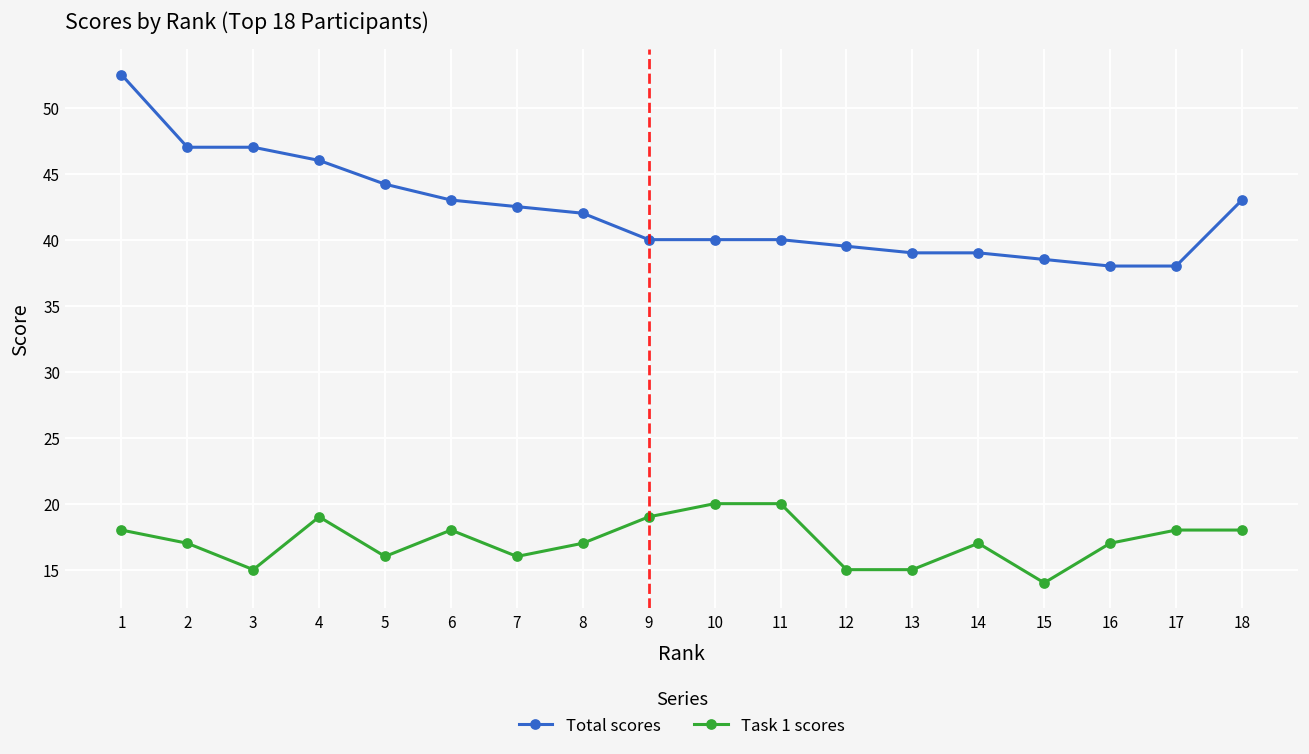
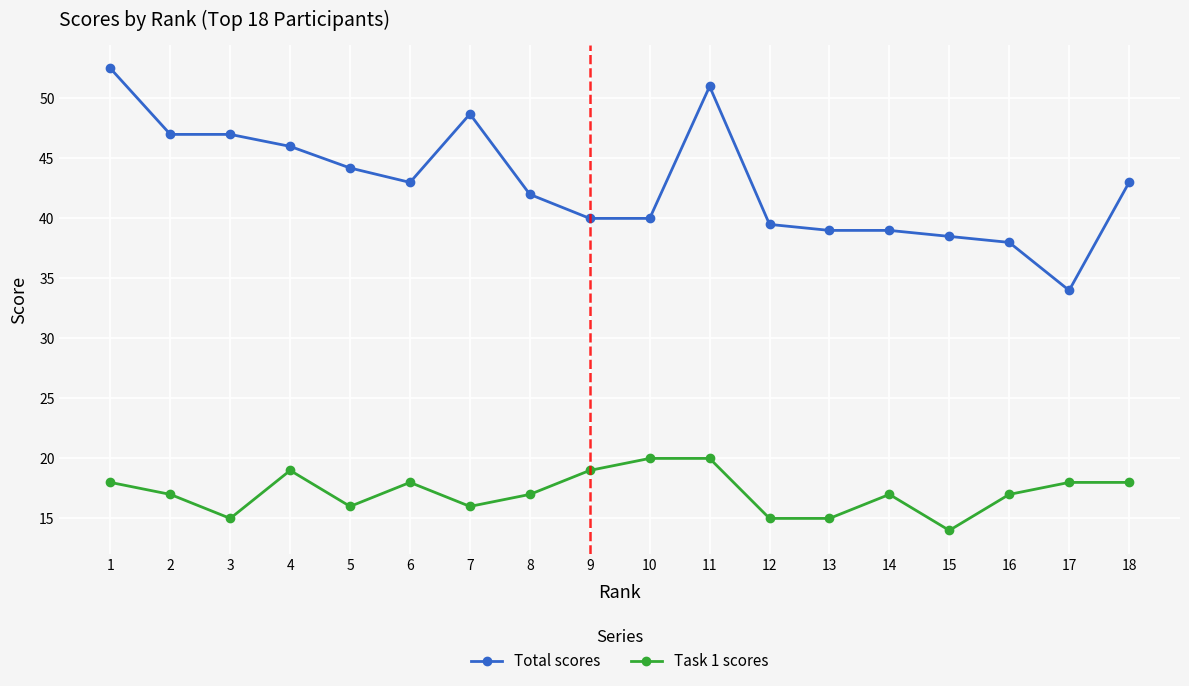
  {
    "Total scores": {
      "1": 52.5,
      "2": 47.0,
      "3": 47.0,
      "4": 46.0,
      "5": 44.2,
      "6": 43.0,
-     "7": 42.5,
+     "7": 48.7,
      "8": 42.0,
      "9": 40.0,
      "10": 40.0,
-     "11": 40,
+     "11": 51,
      "12": 39.5,
      "13": 39.0,
      "14": 39.0,
      "15": 38.5,
      "16": 38.0,
-     "17": 38,
+     "17": 34,
      "18": 43.0
    },
    "Task 1 scores": {
      "1": 18.0,
      "2": 17.0,
      "3": 15.0,
      "4": 19.0,
      "5": 16.0,
      "6": 18.0,
      "7": 16.0,
      "8": 17.0,
      "9": 19.0,
      "10": 20.0,
      "11": 20.0,
      "12": 15.0,
      "13": 15.0,
      "14": 17.0,
      "15": 14.0,
      "16": 17.0,
      "17": 18.0,
      "18": 18.0
    }
  }
